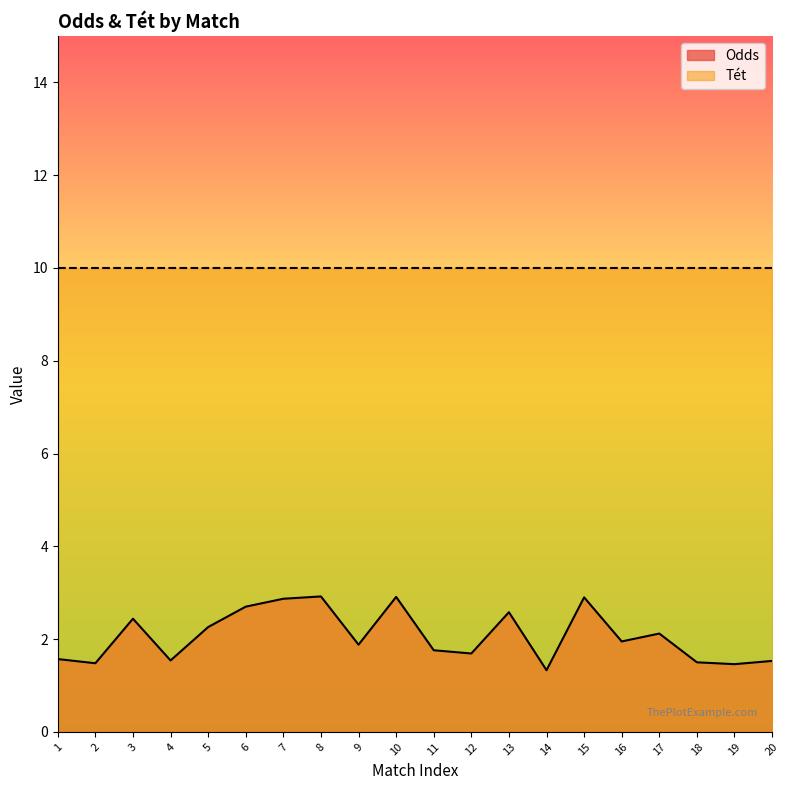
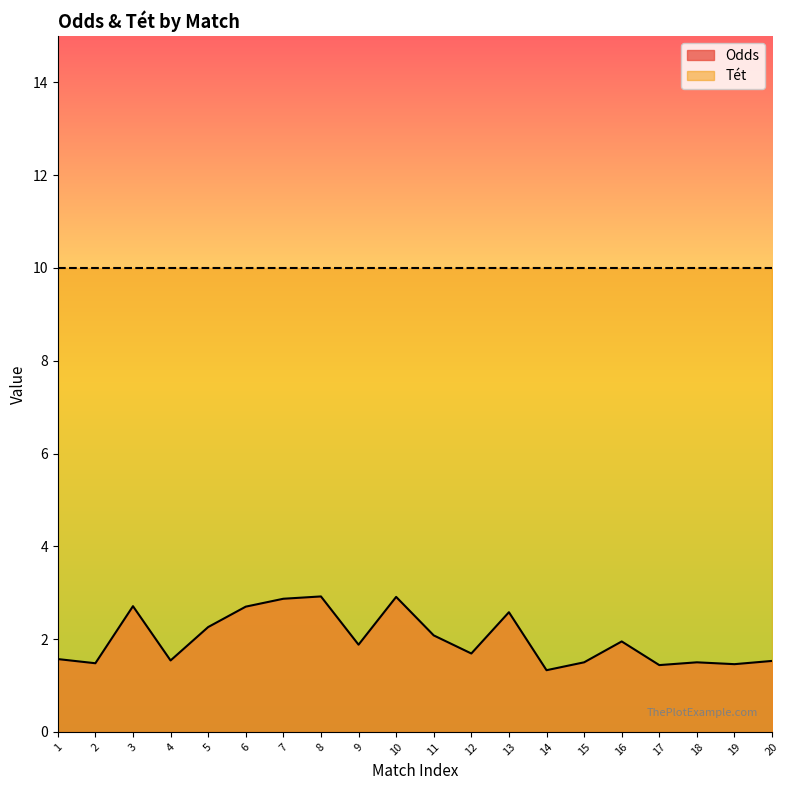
  {
    "Odds": {
      "1": 1.6,
      "2": 1.5,
-     "3": 2.4,
+     "3": 2.7,
      "4": 1.5,
      "5": 2.3,
      "6": 2.7,
      "7": 2.9,
      "8": 2.9,
      "9": 1.9,
      "10": 2.9,
-     "11": 1.8,
+     "11": 2.1,
      "12": 1.7,
      "13": 2.6,
      "14": 1.3,
-     "15": 2.9,
+     "15": 1.5,
      "16": 2.0,
-     "17": 2.1,
+     "17": 1.4,
      "18": 1.5,
      "19": 1.5,
      "20": 1.5
    },
    "Tét": {
      "1": 10.0,
      "2": 10.0,
      "3": 10.0,
      "4": 10.0,
      "5": 10.0,
      "6": 10.0,
      "7": 10.0,
      "8": 10.0,
      "9": 10.0,
      "10": 10.0,
      "11": 10.0,
      "12": 10.0,
      "13": 10.0,
      "14": 10.0,
      "15": 10.0,
      "16": 10.0,
      "17": 10.0,
      "18": 10.0,
      "19": 10.0,
      "20": 10.0
    }
  }
